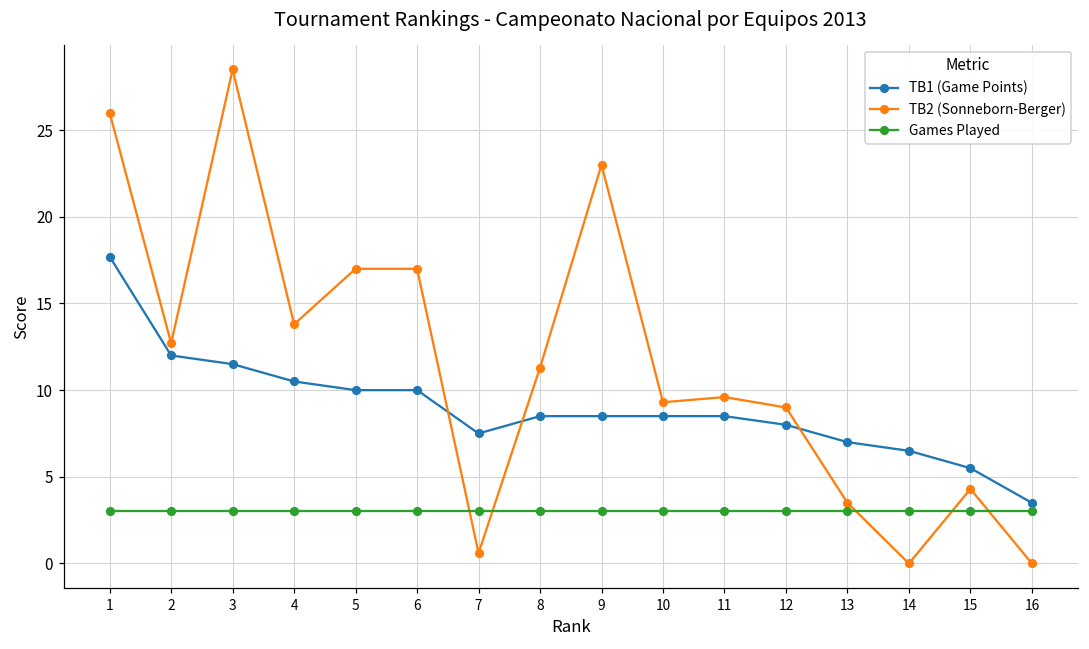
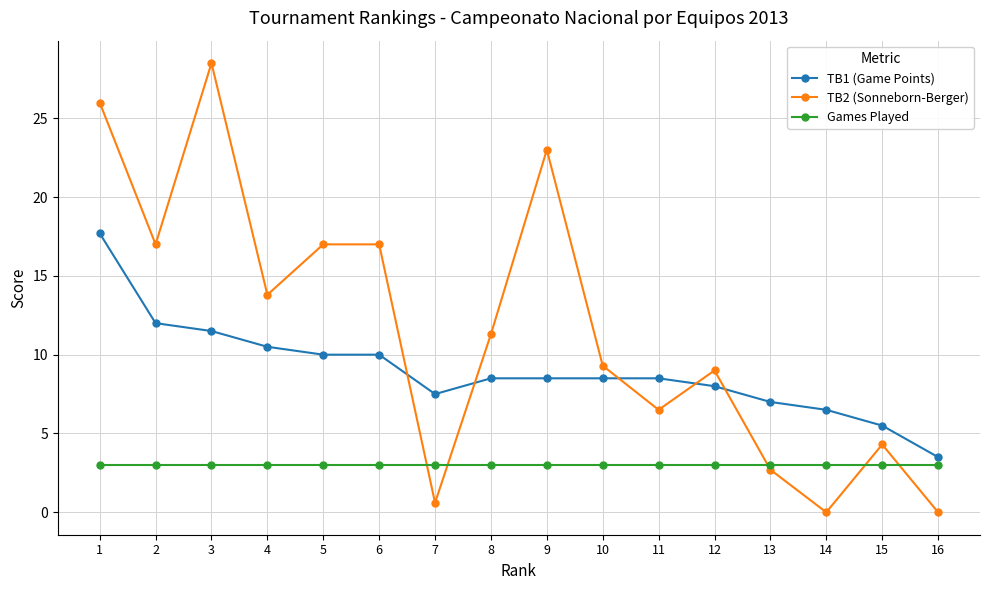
  {
    "TB1 (Game Points)": {
      "1": 17.7,
      "2": 12.0,
      "3": 11.5,
      "4": 10.5,
      "5": 10.0,
      "6": 10.0,
      "7": 7.5,
      "8": 8.5,
      "9": 8.5,
      "10": 8.5,
      "11": 8.5,
      "12": 8.0,
      "13": 7.0,
      "14": 6.5,
      "15": 5.5,
      "16": 3.5
    },
    "TB2 (Sonneborn-Berger)": {
      "1": 26.0,
-     "2": 12.7,
+     "2": 17.0,
      "3": 28.5,
      "4": 13.8,
      "5": 17.0,
      "6": 17.0,
      "7": 0.6,
      "8": 11.3,
      "9": 23.0,
      "10": 9.3,
-     "11": 9.6,
+     "11": 6.5,
      "12": 9.0,
-     "13": 3.5,
+     "13": 2.7,
      "14": 0.0,
      "15": 4.3,
      "16": 0.0
    },
    "Games Played": {
      "1": 3.0,
      "2": 3.0,
      "3": 3.0,
      "4": 3.0,
      "5": 3.0,
      "6": 3.0,
      "7": 3.0,
      "8": 3.0,
      "9": 3.0,
      "10": 3.0,
      "11": 3.0,
      "12": 3.0,
      "13": 3.0,
      "14": 3.0,
      "15": 3.0,
      "16": 3.0
    }
  }
